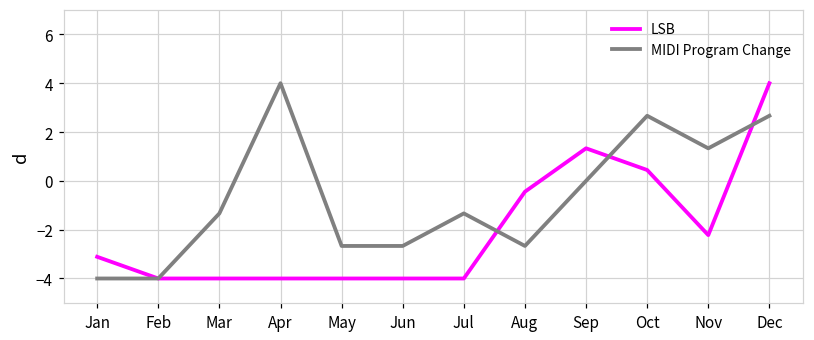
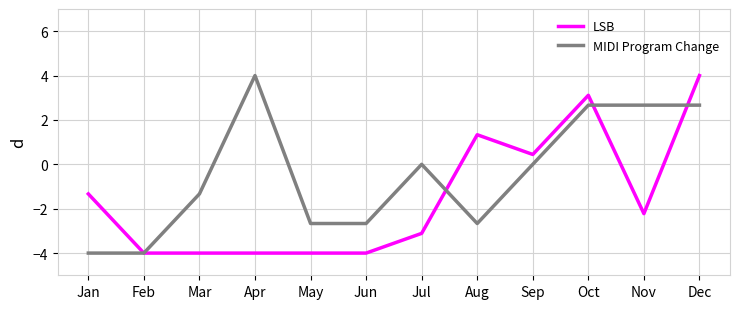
  {
    "LSB": {
-     "Jan": -3.1,
+     "Jan": -1.3,
      "Mar": -4.0,
      "Apr": -4.0,
      "May": -4.0,
      "Jun": -4.0,
-     "Jul": -4.0,
-     "Aug": -0.4,
-     "Sep": 1.3,
-     "Oct": 0.4,
+     "Jul": -3.1,
+     "Aug": 1.3,
+     "Sep": 0.4,
+     "Oct": 3.1,
      "Nov": -2.2,
      "Dec": 4.0
    },
    "MIDI Program Change": {
      "Jan": -4.0,
      "Mar": -1.3,
      "Apr": 4.0,
      "May": -2.7,
      "Jun": -2.7,
-     "Jul": -1.3,
+     "Jul": 0.0,
      "Aug": -2.7,
      "Sep": 0.0,
      "Oct": 2.7,
-     "Nov": 1.3,
+     "Nov": 2.7,
      "Dec": 2.7
    }
  }
